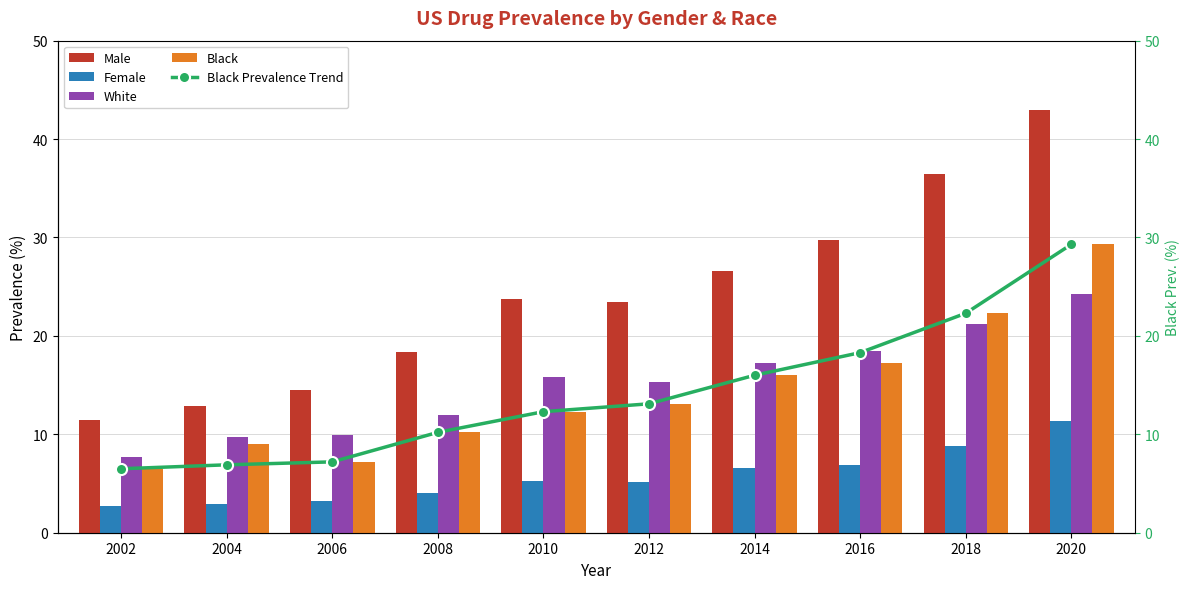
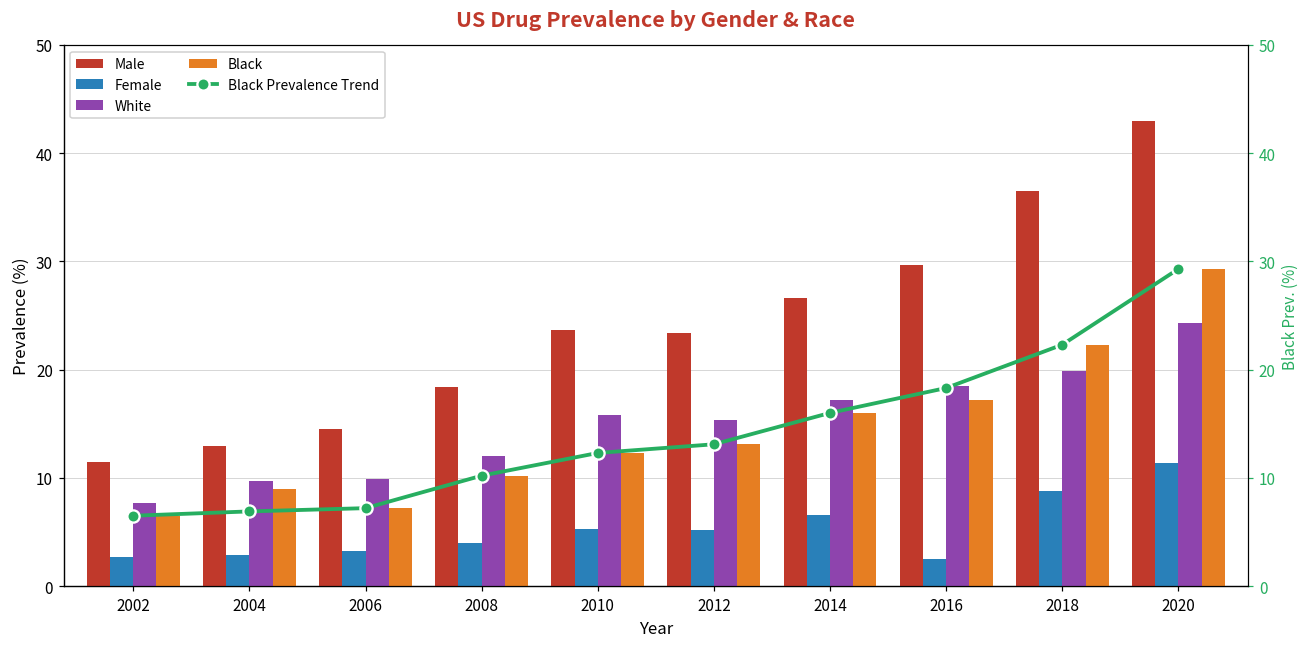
  {
    "Male": {
      "2002": 12,
      "2004": 13,
      "2006": 15,
      "2008": 18,
      "2010": 24,
      "2012": 23,
      "2014": 27,
      "2016": 30,
      "2018": 37,
      "2020": 43
    },
    "Female": {
      "2002": 3,
      "2004": 3,
      "2006": 3,
      "2008": 4,
      "2010": 5,
      "2012": 5,
      "2014": 7,
-     "2016": 7,
+     "2016": 3,
      "2018": 9,
      "2020": 11
    },
    "White": {
      "2002": 8,
      "2004": 10,
      "2006": 10,
      "2008": 12,
      "2010": 16,
      "2012": 15,
      "2014": 17,
      "2016": 19,
-     "2018": 21,
+     "2018": 20,
      "2020": 24
    },
    "Black": {
      "2002": 7,
      "2004": 9,
      "2006": 7,
      "2008": 10,
      "2010": 12,
      "2012": 13,
      "2014": 16,
      "2016": 17,
      "2018": 22,
      "2020": 29
    },
    "Black Prevalence Trend": {
      "2002": 7,
      "2004": 7,
      "2006": 7,
      "2008": 10,
      "2010": 12,
      "2012": 13,
      "2014": 16,
      "2016": 18,
      "2018": 22,
      "2020": 29
    }
  }
